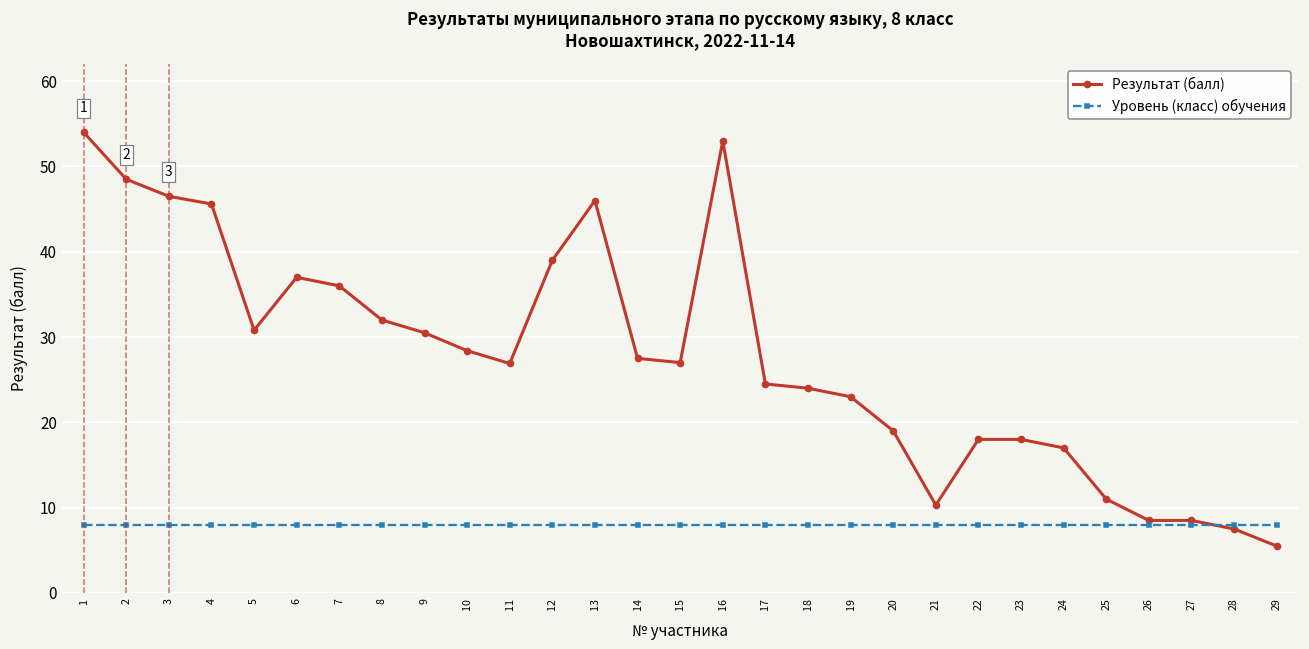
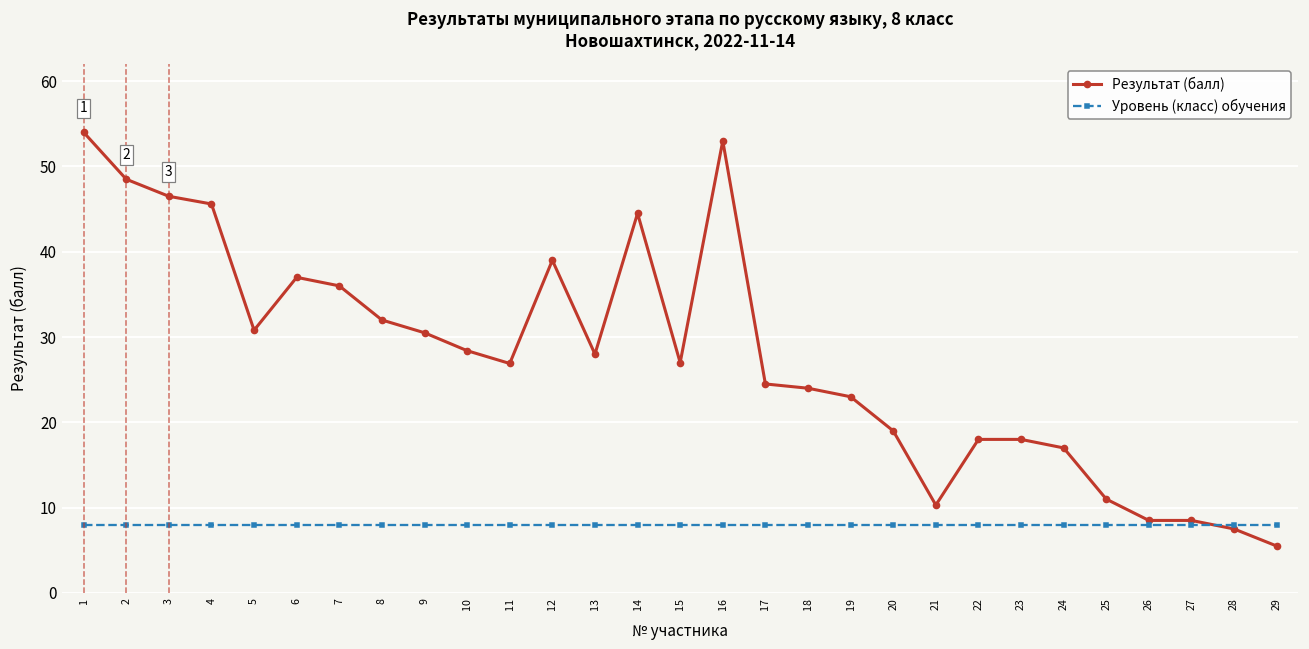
  {
    "Результат (балл)": {
      "4": 46,
      "5": 31,
      "6": 37,
      "7": 36,
      "8": 32,
      "9": 31,
      "10": 28,
      "11": 27,
      "12": 39,
-     "13": 46,
-     "14": 28,
+     "13": 28,
+     "14": 45,
      "15": 27,
      "16": 53,
      "17": 25,
      "18": 24,
      "19": 23,
      "20": 19,
      "21": 10,
      "22": 18,
      "23": 18,
      "24": 17,
      "25": 11,
      "26": 9,
      "27": 9,
      "28": 8,
      "29": 6
    },
    "Уровень (класс) обучения": {
      "1": 8,
      "2": 8,
      "3": 8,
      "4": 8,
      "5": 8,
      "6": 8,
      "7": 8,
      "8": 8,
      "9": 8,
      "10": 8,
      "11": 8,
      "12": 8,
      "13": 8,
      "14": 8,
      "15": 8,
      "16": 8,
      "17": 8,
      "18": 8,
      "19": 8,
      "20": 8,
      "21": 8,
      "22": 8,
      "23": 8,
      "24": 8,
      "25": 8,
      "26": 8,
      "27": 8,
      "28": 8,
      "29": 8
    }
  }
